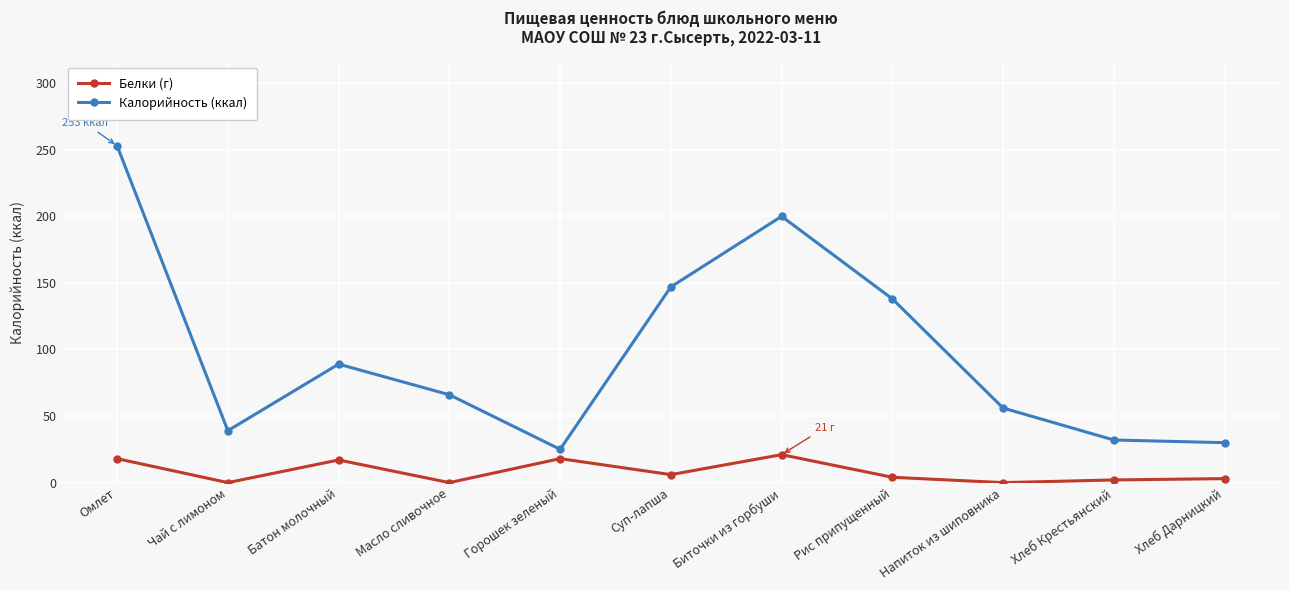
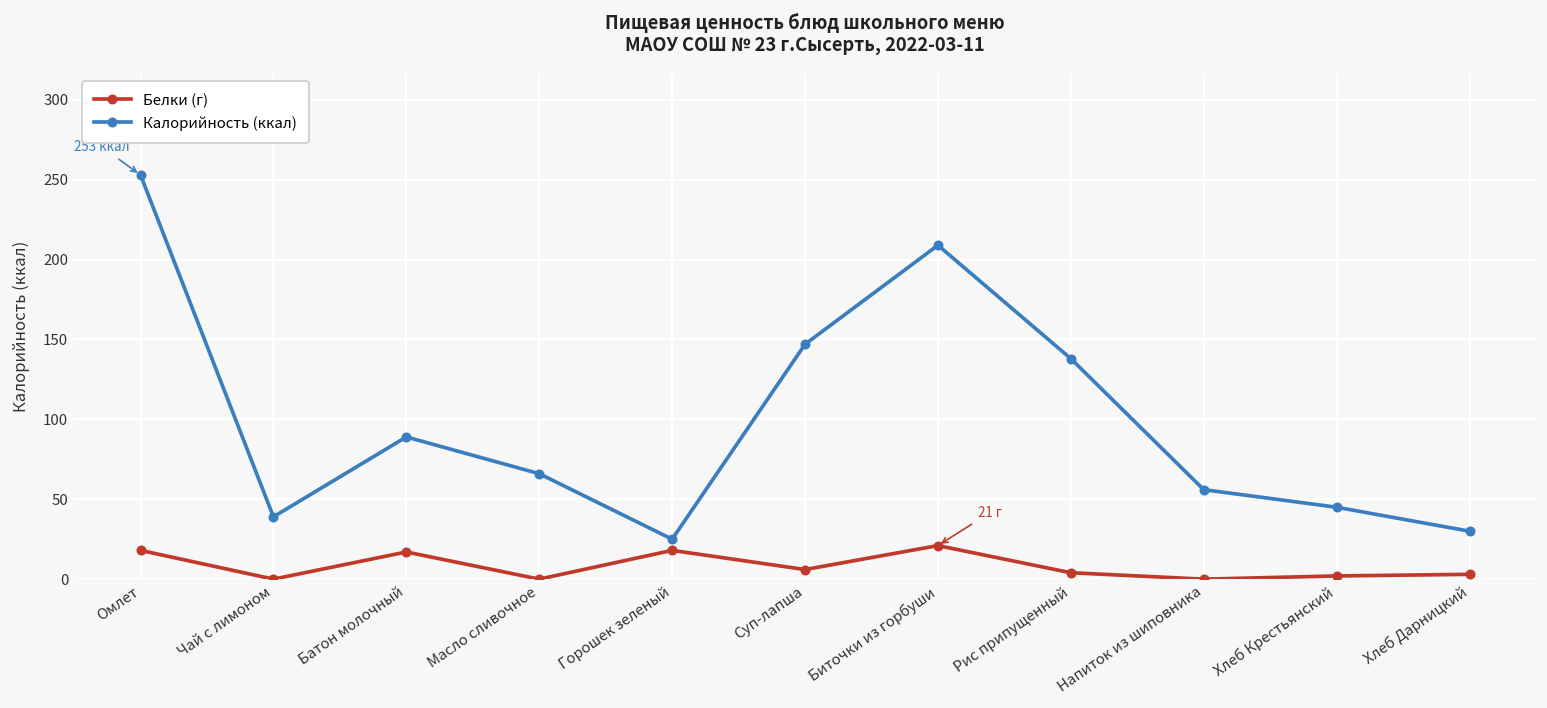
  {
    "Калорийность (ккал)": {
      "Чай с лимоном": 39,
      "Батон молочный": 89,
      "Масло сливочное": 66,
      "Горошек зеленый": 25,
      "Суп-лапша": 147,
-     "Биточки из горбуши": 200,
+     "Биточки из горбуши": 209,
      "Рис припущенный": 138,
      "Напиток из шиповника": 56,
-     "Хлеб Крестьянский": 32,
+     "Хлеб Крестьянский": 45,
      "Хлеб Дарницкий": 30
    },
    "Белки (г)": {
      "Биточки из горбуши": 21
    }
  }
